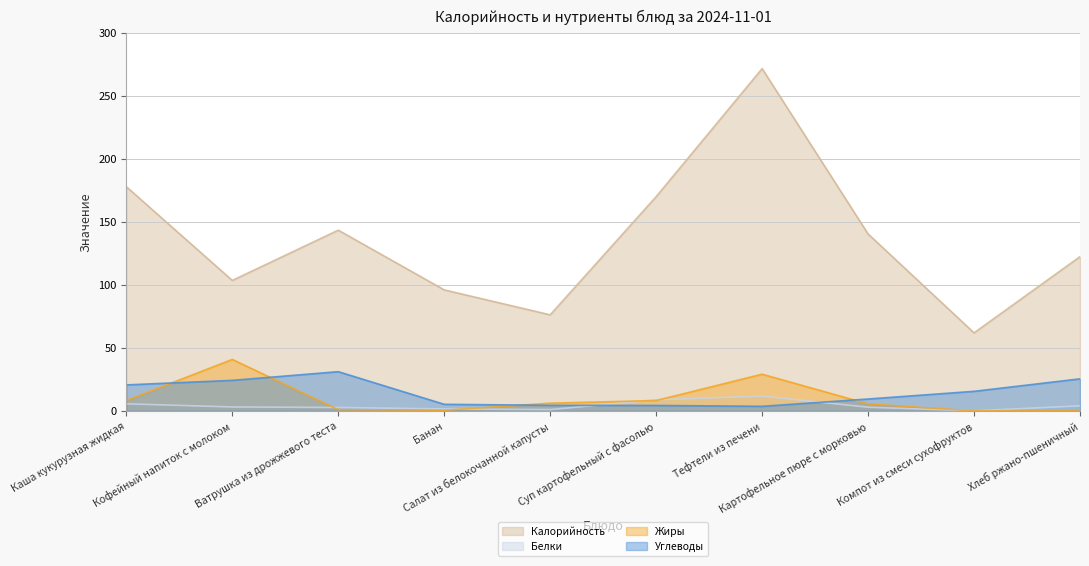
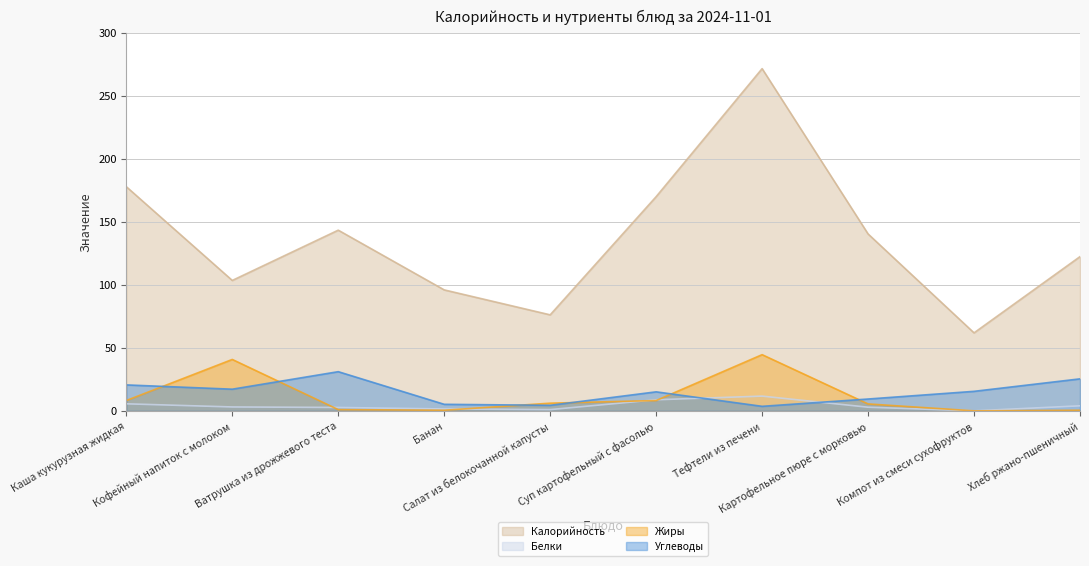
  {
    "Жиры": {
      "Каша кукурузная жидкая": 8,
      "Кофейный напиток с молоком": 41,
-     "Тефтели из печени": 29,
+     "Тефтели из печени": 45,
      "Картофельное пюре с морковью": 6,
      "Хлеб ржано-пшеничный": 1
    },
    "Углеводы": {
      "Каша кукурузная жидкая": 21,
-     "Кофейный напиток с молоком": 24,
+     "Кофейный напиток с молоком": 17,
      "Ватрушка из дрожжевого теста": 31,
      "Банан": 5,
-     "Суп картофельный с фасолью": 4,
+     "Суп картофельный с фасолью": 15,
      "Тефтели из печени": 4,
      "Картофельное пюре с морковью": 9,
      "Компот из смеси сухофруктов": 16,
      "Хлеб ржано-пшеничный": 25
    }
  }
